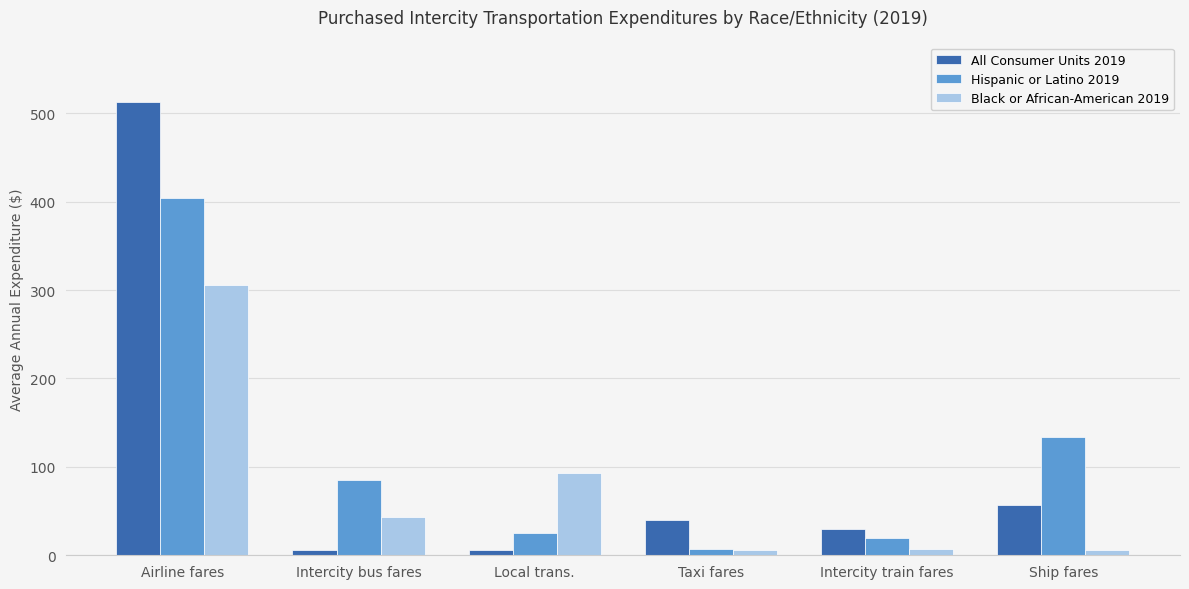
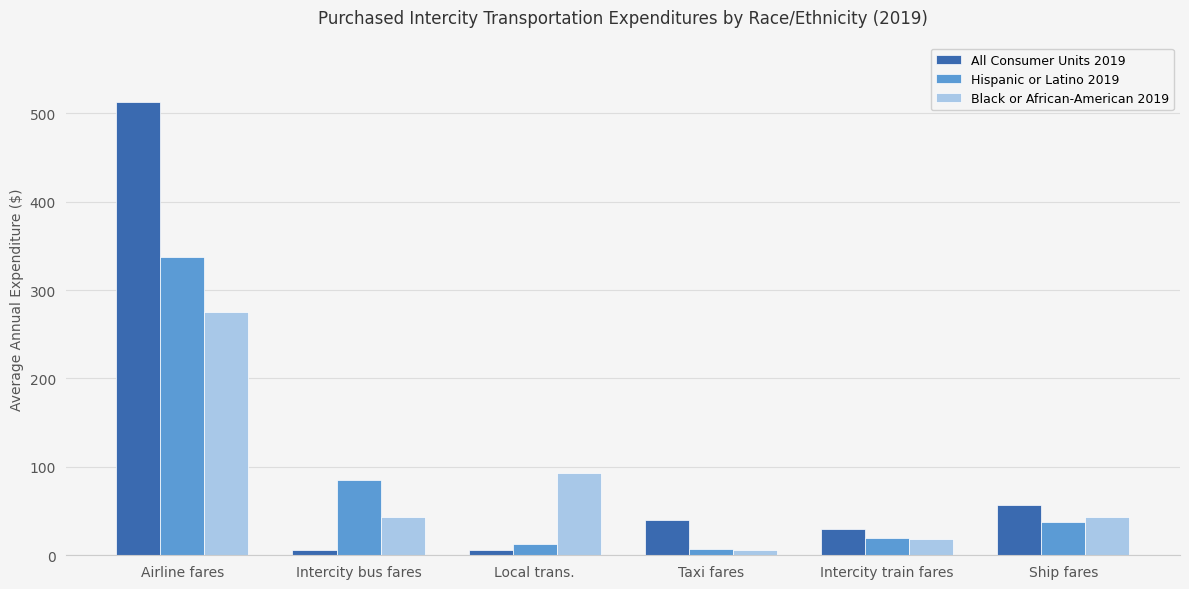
  {
    "All Consumer Units 2019": {
      "Airline fares": 510,
      "Intercity bus fares": 10,
      "Local trans.": 10,
      "Taxi fares": 40,
      "Intercity train fares": 30,
      "Ship fares": 60
    },
    "Hispanic or Latino 2019": {
-     "Airline fares": 400,
+     "Airline fares": 340,
      "Intercity bus fares": 80,
-     "Local trans.": 30,
+     "Local trans.": 10,
      "Taxi fares": 10,
      "Intercity train fares": 20,
-     "Ship fares": 130
+     "Ship fares": 40
    },
    "Black or African-American 2019": {
-     "Airline fares": 310,
+     "Airline fares": 270,
      "Intercity bus fares": 40,
      "Local trans.": 90,
      "Taxi fares": 10,
-     "Intercity train fares": 10,
-     "Ship fares": 10
+     "Intercity train fares": 20,
+     "Ship fares": 40
    }
  }
